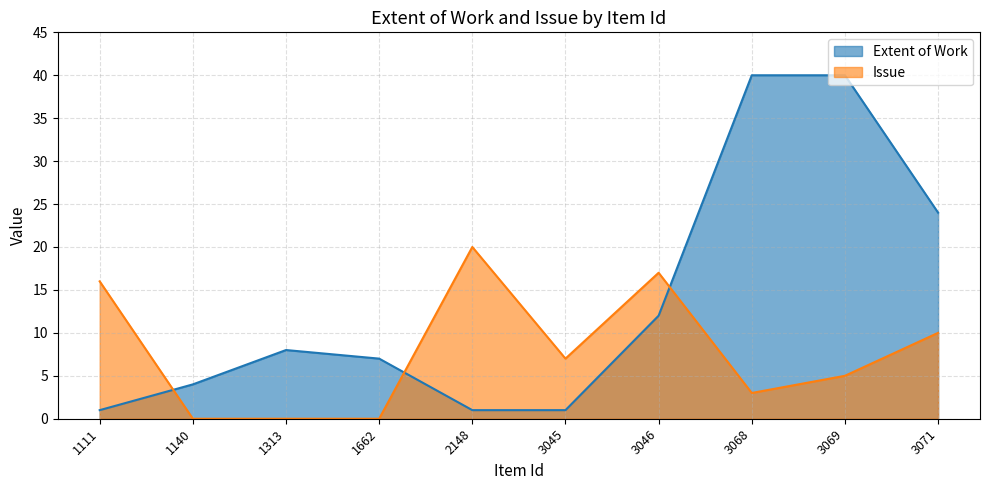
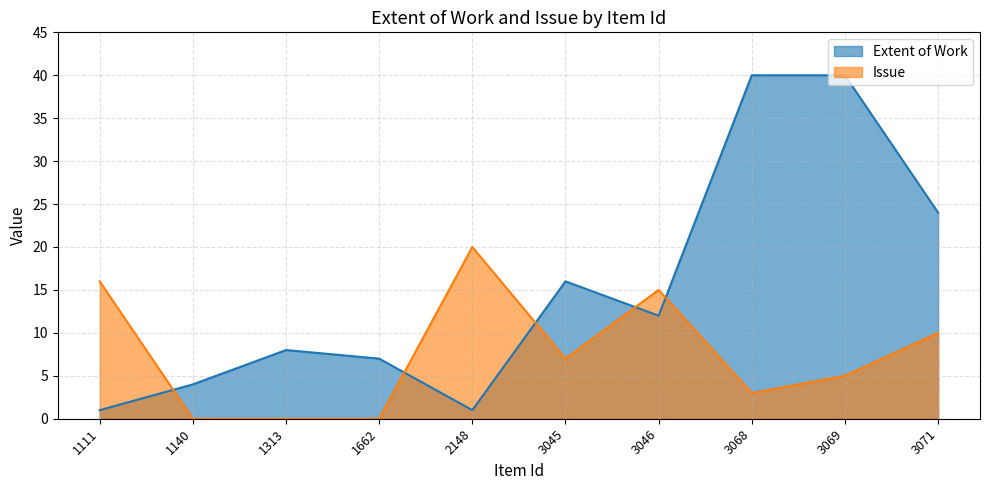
  {
    "Extent of Work": {
      "1111": 1,
      "1140": 4,
      "1313": 8,
      "1662": 7,
      "2148": 1,
-     "3045": 1,
+     "3045": 16,
      "3046": 12,
      "3068": 40,
      "3071": 24
    },
    "Issue": {
      "1111": 16,
      "1140": 0,
      "1313": 0,
      "1662": 0,
      "2148": 20,
      "3045": 7,
-     "3046": 17,
+     "3046": 15,
      "3068": 3,
      "3069": 5,
      "3071": 10
    }
  }
